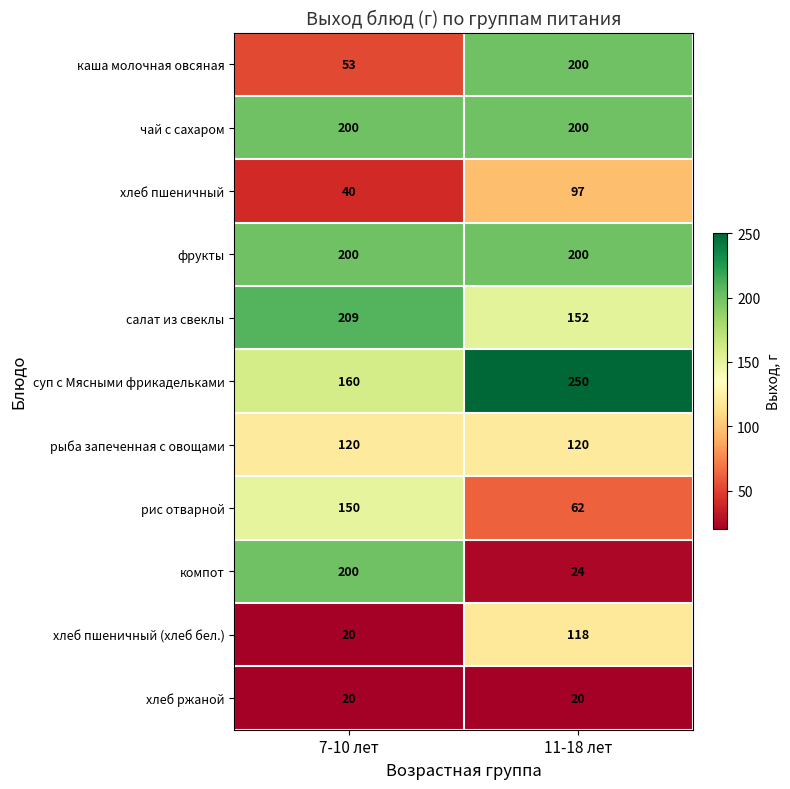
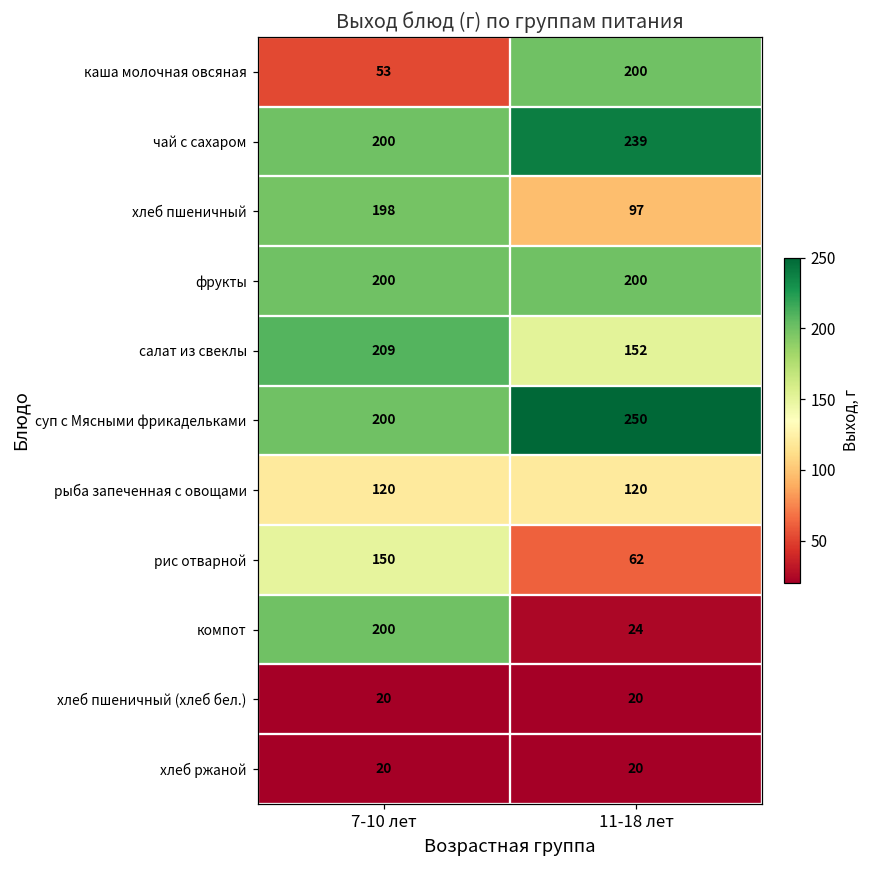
  {
    "каша молочная овсяная": {
      "7-10 лет": 53,
      "11-18 лет": 200
    },
    "чай с сахаром": {
      "7-10 лет": 200,
-     "11-18 лет": 200
+     "11-18 лет": 239
    },
    "хлеб пшеничный": {
-     "7-10 лет": 40,
+     "7-10 лет": 198,
      "11-18 лет": 97
    },
    "фрукты": {
      "7-10 лет": 200,
      "11-18 лет": 200
    },
    "салат из свеклы": {
      "7-10 лет": 209,
      "11-18 лет": 152
    },
    "суп с Мясными фрикадельками": {
-     "7-10 лет": 160,
+     "7-10 лет": 200,
      "11-18 лет": 250
    },
    "рыба запеченная с овощами": {
      "7-10 лет": 120,
      "11-18 лет": 120
    },
    "рис отварной": {
      "7-10 лет": 150,
      "11-18 лет": 62
    },
    "компот": {
      "7-10 лет": 200,
      "11-18 лет": 24
    },
    "хлеб пшеничный (хлеб бел.)": {
      "7-10 лет": 20,
-     "11-18 лет": 118
+     "11-18 лет": 20
    },
    "хлеб ржаной": {
      "7-10 лет": 20,
      "11-18 лет": 20
    }
  }
